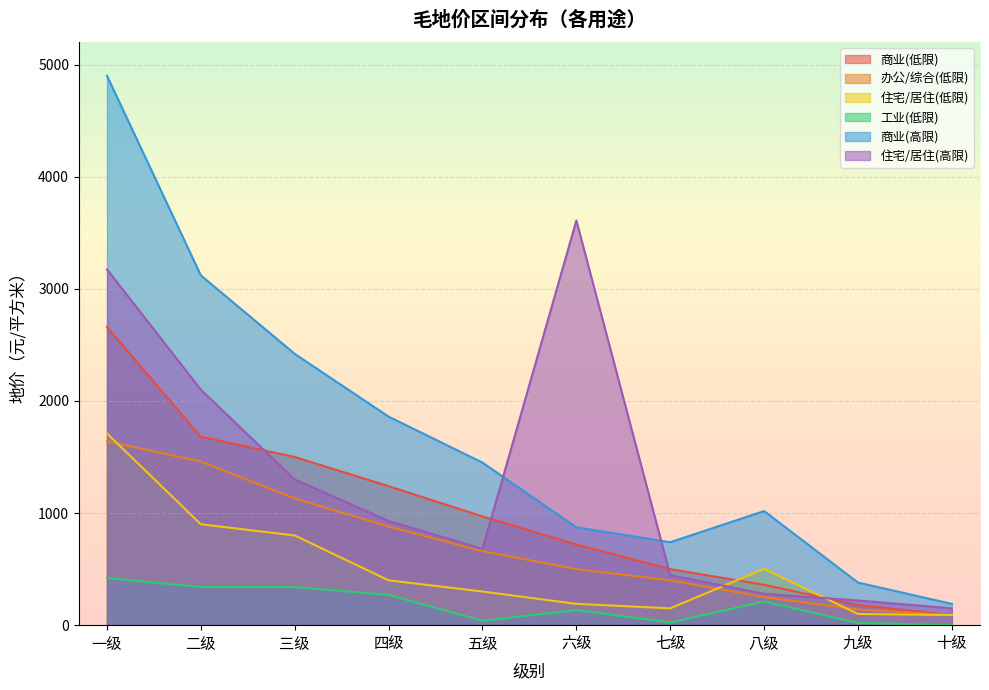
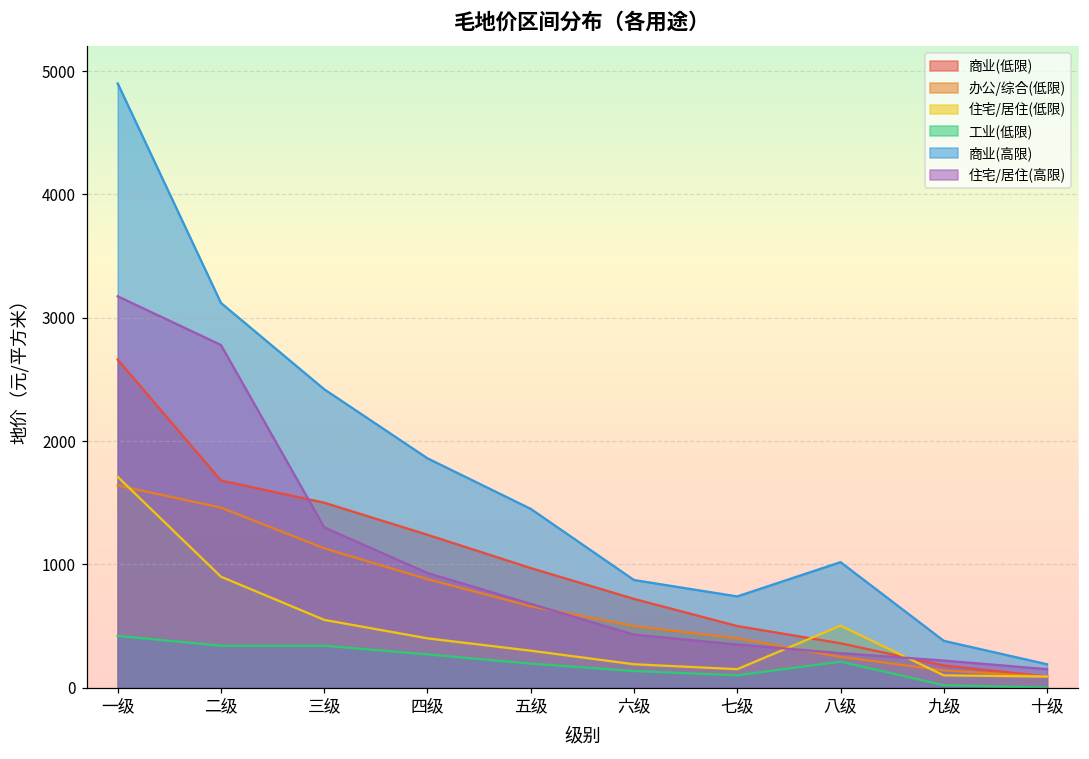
  {
    "住宅/居住(低限)": {
      "一级": 1710,
      "二级": 900,
-     "三级": 800,
+     "三级": 550,
      "四级": 400,
      "五级": 300,
      "六级": 190,
      "七级": 150,
      "八级": 500,
      "九级": 100
    },
    "工业(低限)": {
      "一级": 420,
      "二级": 340,
      "三级": 340,
      "四级": 270,
-     "五级": 40,
+     "五级": 200,
      "六级": 140,
-     "七级": 20,
+     "七级": 100,
      "八级": 210,
      "九级": 20,
      "十级": 0
    },
    "商业(高限)": {
      "一级": 4900,
      "二级": 3120,
      "三级": 2420,
      "四级": 1860,
      "五级": 1450,
      "六级": 870,
      "七级": 740,
      "八级": 1020,
      "九级": 380,
      "十级": 190
    },
    "住宅/居住(高限)": {
      "一级": 3170,
-     "二级": 2100,
+     "二级": 2780,
      "三级": 1300,
      "四级": 930,
-     "六级": 3610,
-     "七级": 450,
+     "六级": 430,
+     "七级": 350,
      "八级": 280,
      "九级": 220,
      "十级": 150
    }
  }
